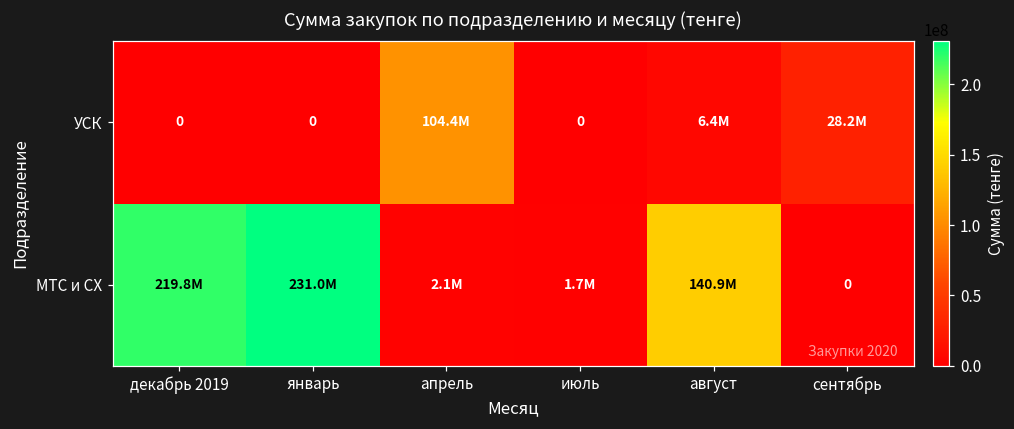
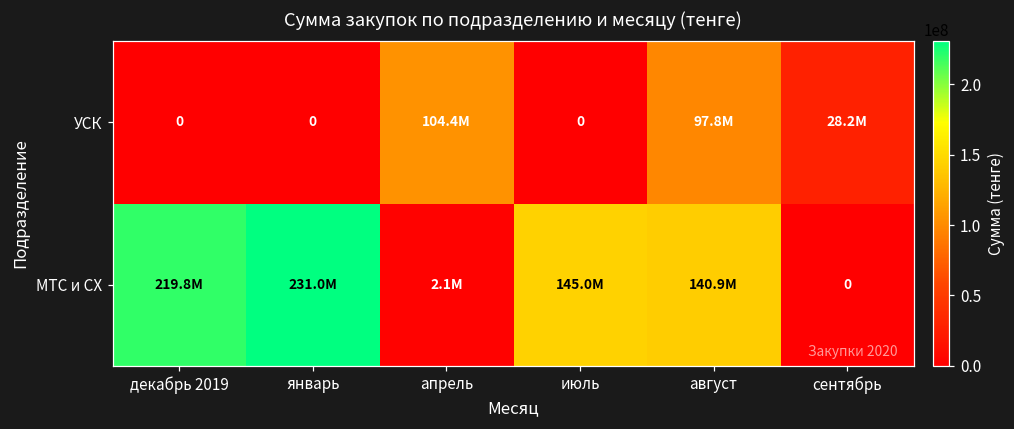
  {
    "УСК": {
      "декабрь 2019": "0",
      "январь": "0",
      "апрель": "104.4M",
      "июль": "0",
-     "август": "6.4M",
+     "август": "97.8M",
      "сентябрь": "28.2M"
    },
    "МТС и СХ": {
      "декабрь 2019": "219.8M",
      "январь": "231.0M",
      "апрель": "2.1M",
-     "июль": "1.7M",
+     "июль": "145.0M",
      "август": "140.9M"
    }
  }
